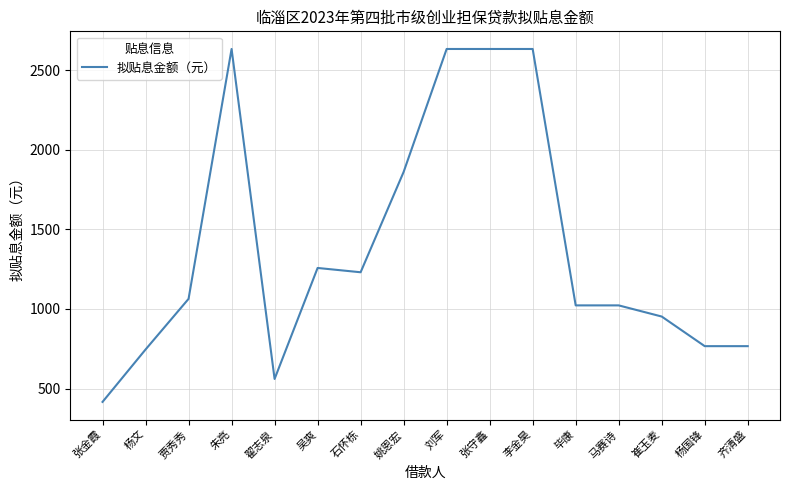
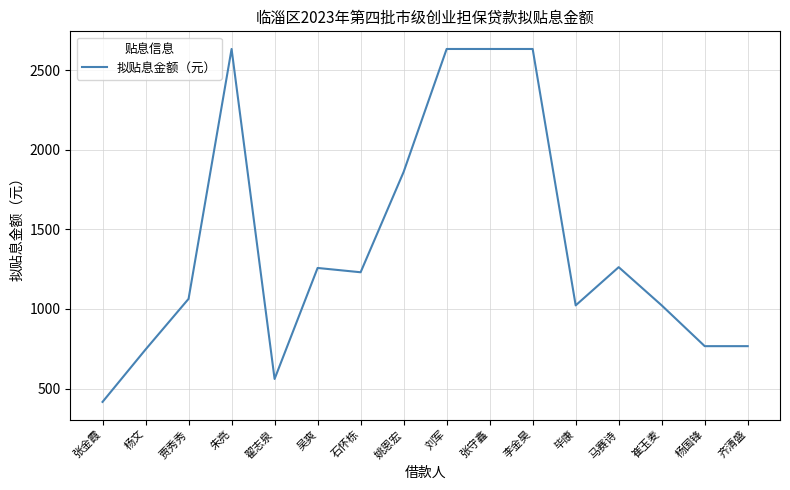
  {
    "张金霞": 420,
    "杨文": 750,
    "贾秀秀": 1060,
    "朱亮": 2630,
    "翟志泉": 560,
    "吴爽": 1260,
    "石怀栋": 1230,
    "姚恩宏": 1860,
    "刘军": 2630,
    "张守鑫": 2630,
    "李金昊": 2630,
    "毕康": 1020,
-   "马赛诗": 1020,
-   "崔玉麦": 950,
+   "马赛诗": 1260,
+   "崔玉麦": 1020,
    "杨国锋": 770,
    "齐清盛": 770
  }
